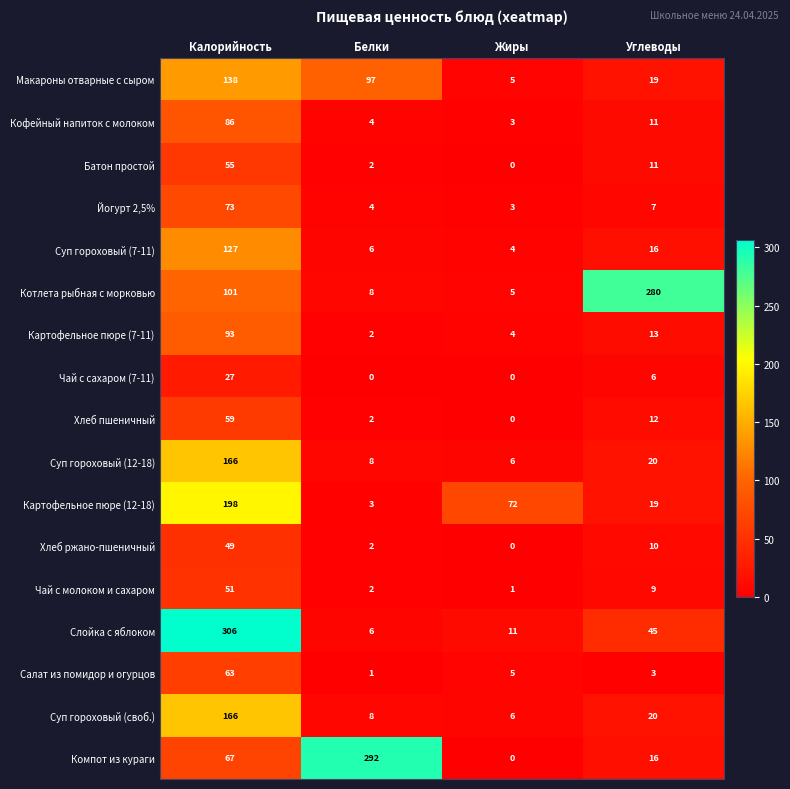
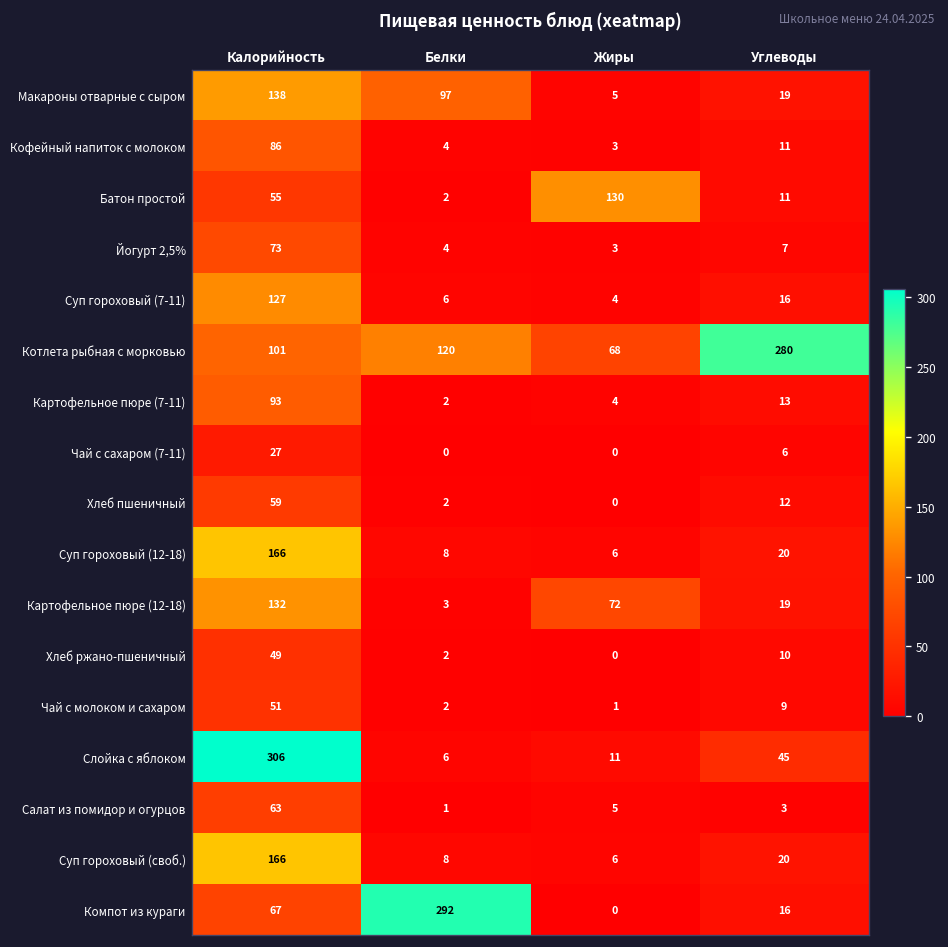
  {
    "Макароны отварные с сыром": {
      "Калорийность": 138,
      "Белки": 97,
      "Жиры": 5,
      "Углеводы": 19
    },
    "Кофейный напиток с молоком": {
      "Калорийность": 86,
      "Белки": 4,
      "Жиры": 3,
      "Углеводы": 11
    },
    "Батон простой": {
      "Калорийность": 55,
      "Белки": 2,
-     "Жиры": 0,
+     "Жиры": 130,
      "Углеводы": 11
    },
    "Йогурт 2,5%": {
      "Калорийность": 73,
      "Белки": 4,
      "Жиры": 3,
      "Углеводы": 7
    },
    "Суп гороховый (7-11)": {
      "Калорийность": 127,
      "Белки": 6,
      "Жиры": 4,
      "Углеводы": 16
    },
    "Котлета рыбная с морковью": {
      "Калорийность": 101,
-     "Белки": 8,
-     "Жиры": 5,
+     "Белки": 120,
+     "Жиры": 68,
      "Углеводы": 280
    },
    "Картофельное пюре (7-11)": {
      "Калорийность": 93,
      "Белки": 2,
      "Жиры": 4,
      "Углеводы": 13
    },
    "Чай с сахаром (7-11)": {
      "Калорийность": 27,
      "Белки": 0,
      "Жиры": 0,
      "Углеводы": 6
    },
    "Хлеб пшеничный": {
      "Калорийность": 59,
      "Белки": 2,
      "Жиры": 0,
      "Углеводы": 12
    },
    "Суп гороховый (12-18)": {
      "Калорийность": 166,
      "Белки": 8,
      "Жиры": 6,
      "Углеводы": 20
    },
    "Картофельное пюре (12-18)": {
-     "Калорийность": 198,
+     "Калорийность": 132,
      "Белки": 3,
      "Жиры": 72,
      "Углеводы": 19
    },
    "Хлеб ржано-пшеничный": {
      "Калорийность": 49,
      "Белки": 2,
      "Жиры": 0,
      "Углеводы": 10
    },
    "Чай с молоком и сахаром": {
      "Калорийность": 51,
      "Белки": 2,
      "Жиры": 1,
      "Углеводы": 9
    },
    "Слойка с яблоком": {
      "Калорийность": 306,
      "Белки": 6,
      "Жиры": 11,
      "Углеводы": 45
    },
    "Салат из помидор и огурцов": {
      "Калорийность": 63,
      "Белки": 1,
      "Жиры": 5,
      "Углеводы": 3
    },
    "Суп гороховый (своб.)": {
      "Калорийность": 166,
      "Белки": 8,
      "Жиры": 6,
      "Углеводы": 20
    },
    "Компот из кураги": {
      "Калорийность": 67,
      "Белки": 292,
      "Жиры": 0,
      "Углеводы": 16
    }
  }
